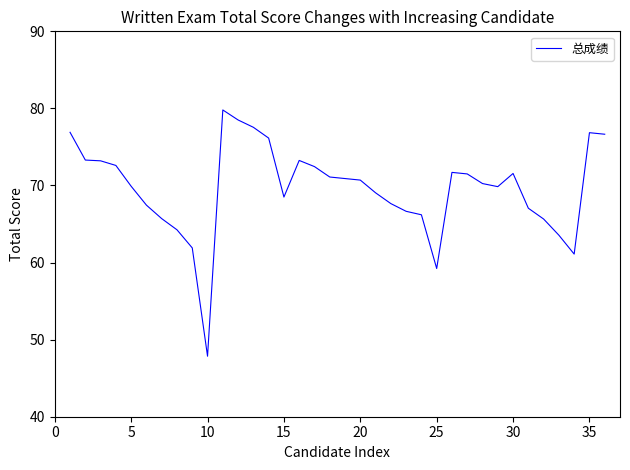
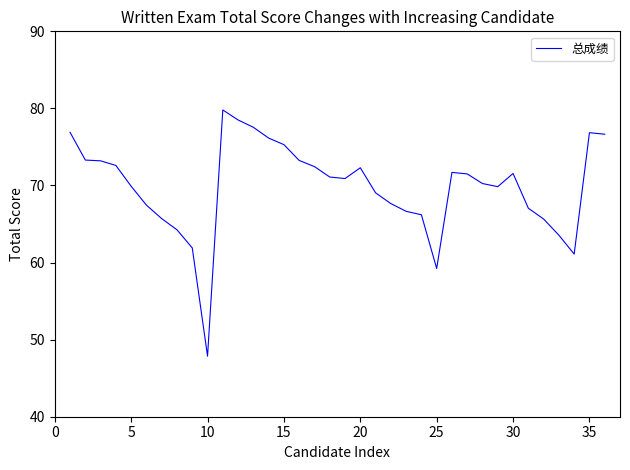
  {
    "5": 70,
    "10": 48,
-   "15": 69,
-   "20": 71,
+   "15": 75,
+   "20": 72,
    "25": 59,
    "30": 72,
    "35": 77
  }
